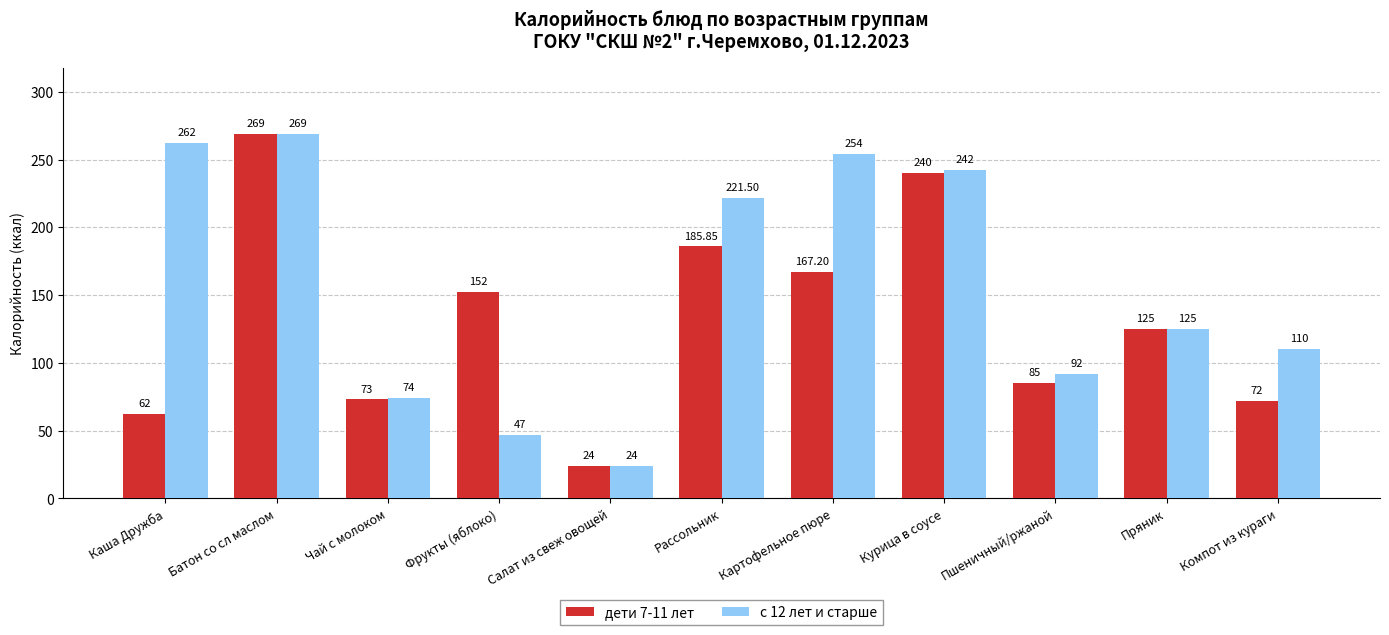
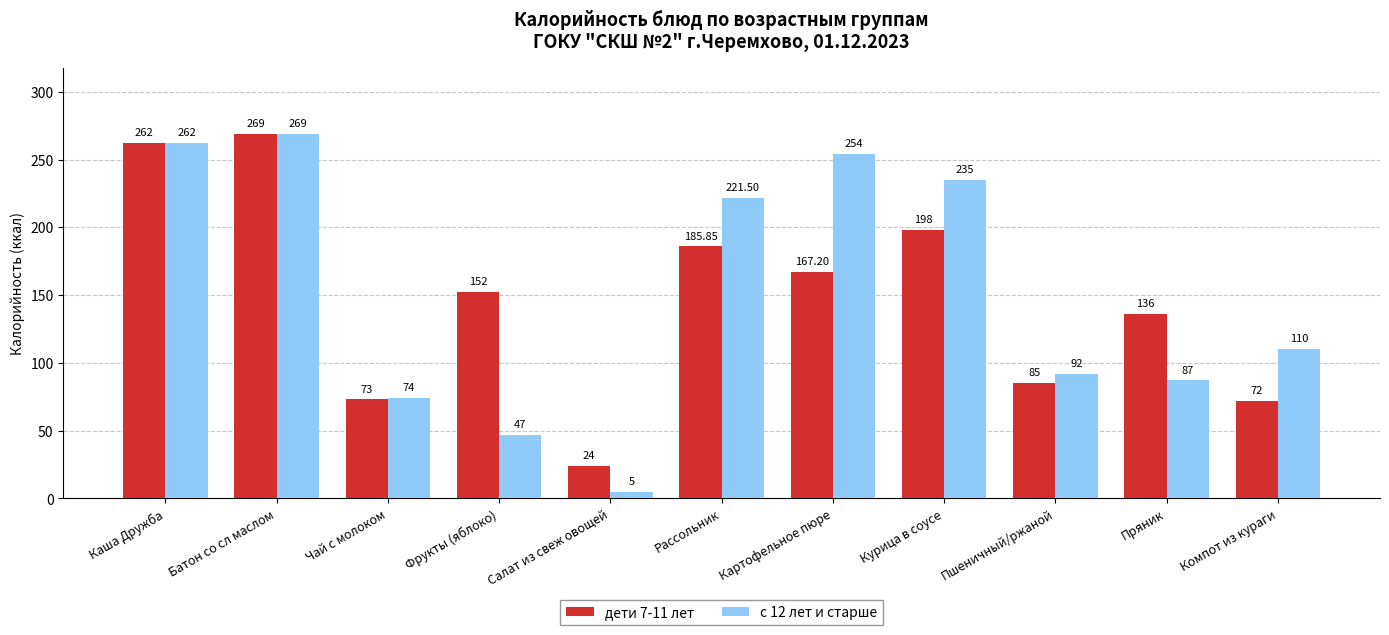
  {
    "дети 7-11 лет": {
-     "Каша Дружба": 62,
+     "Каша Дружба": 262,
      "Батон со сл маслом": 269,
      "Чай с молоком": 73,
      "Фрукты (яблоко)": 152,
      "Салат из свеж овощей": 24,
      "Рассольник": 185.85,
      "Картофельное пюре": 167.20,
-     "Курица в соусе": 240,
+     "Курица в соусе": 198,
      "Пшеничный/ржаной": 85,
-     "Пряник": 125,
+     "Пряник": 136,
      "Компот из кураги": 72
    },
    "с 12 лет и старше": {
      "Каша Дружба": 262,
      "Батон со сл маслом": 269,
      "Чай с молоком": 74,
      "Фрукты (яблоко)": 47,
-     "Салат из свеж овощей": 24,
+     "Салат из свеж овощей": 5,
      "Рассольник": 221.50,
      "Картофельное пюре": 254,
-     "Курица в соусе": 242,
+     "Курица в соусе": 235,
      "Пшеничный/ржаной": 92,
-     "Пряник": 125,
+     "Пряник": 87,
      "Компот из кураги": 110
    }
  }
